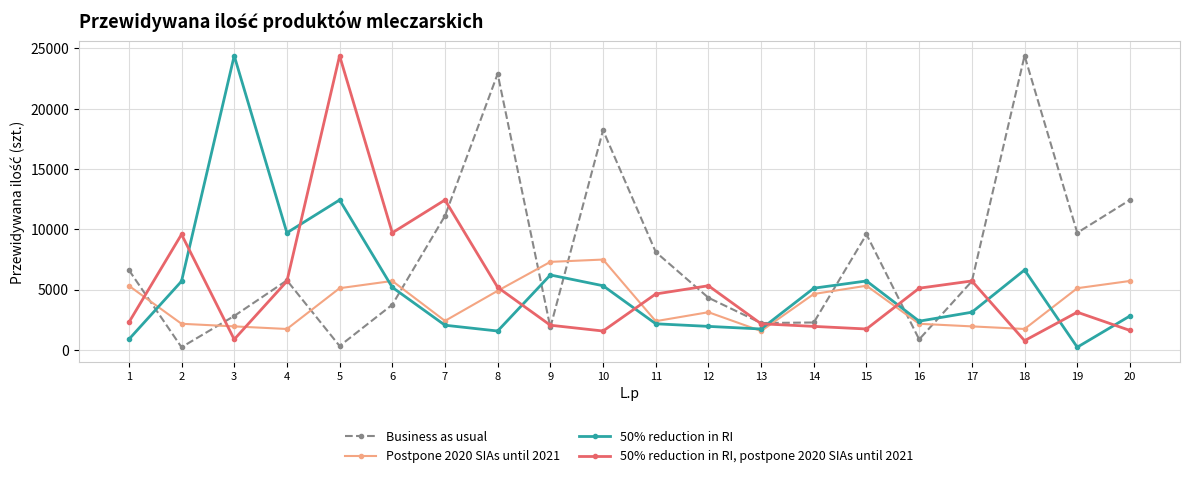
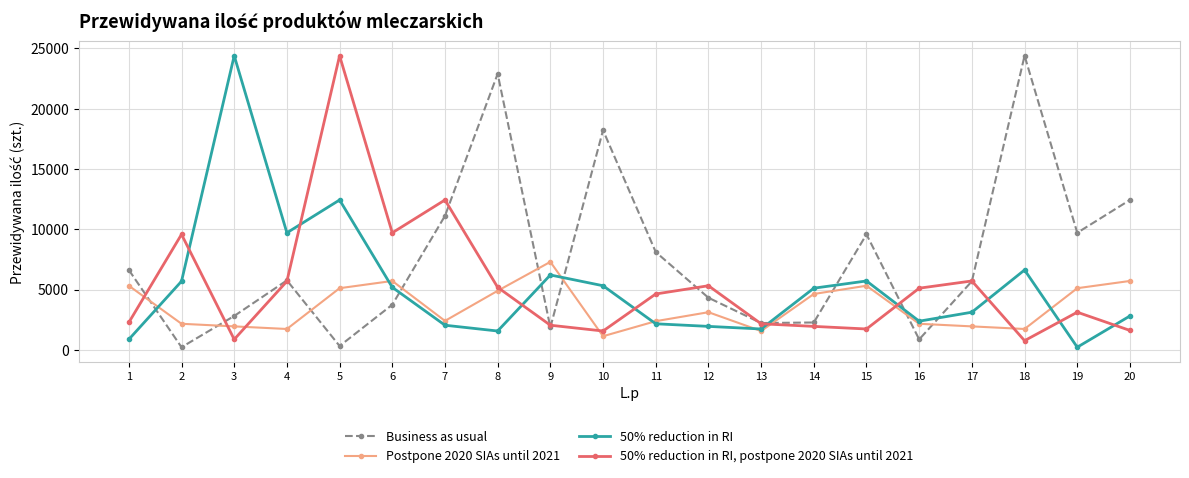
  {
    "Business as usual": {
      "1": 6600,
      "2": 200,
      "3": 2800,
      "5": 300,
      "6": 3700,
      "7": 11100,
      "8": 22900,
      "10": 18200,
      "11": 8100,
      "12": 4300,
      "14": 2300,
      "15": 9600,
      "16": 900,
      "18": 24400,
      "19": 9700,
      "20": 12400
    },
    "Postpone 2020 SIAs until 2021": {
      "1": 5300,
      "2": 2200,
      "3": 1900,
      "4": 1700,
      "5": 5100,
      "6": 5700,
      "7": 2400,
      "8": 4900,
      "9": 7300,
-     "10": 7500,
+     "10": 1100,
      "11": 2400,
      "12": 3100,
      "14": 4600,
      "15": 5300,
      "16": 2200,
      "17": 1900,
      "18": 1700,
      "19": 5100,
      "20": 5700
    },
    "50% reduction in RI": {
      "1": 900,
      "2": 5700,
      "3": 24400,
      "4": 9700,
      "5": 12400,
      "6": 5200,
      "7": 2000,
      "8": 1600,
      "9": 6200,
      "10": 5300,
      "11": 2200,
      "12": 1900,
      "14": 5100,
      "15": 5700,
      "16": 2400,
      "17": 3100,
      "18": 6600,
      "19": 200,
      "20": 2800
    },
    "50% reduction in RI, postpone 2020 SIAs until 2021": {
      "1": 2300,
      "2": 9600,
      "3": 900,
      "5": 24400,
      "6": 9700,
      "7": 12400,
      "8": 5200,
      "10": 1600,
      "11": 4600,
      "12": 5300,
      "14": 1900,
      "15": 1700,
      "16": 5100,
      "18": 800,
      "19": 3100,
      "20": 1600
    }
  }
